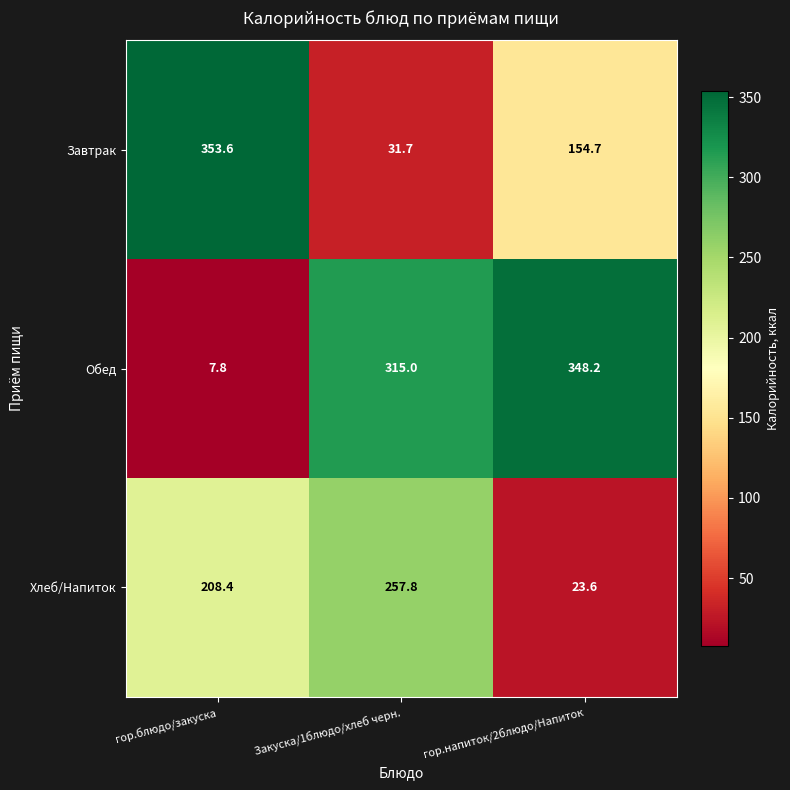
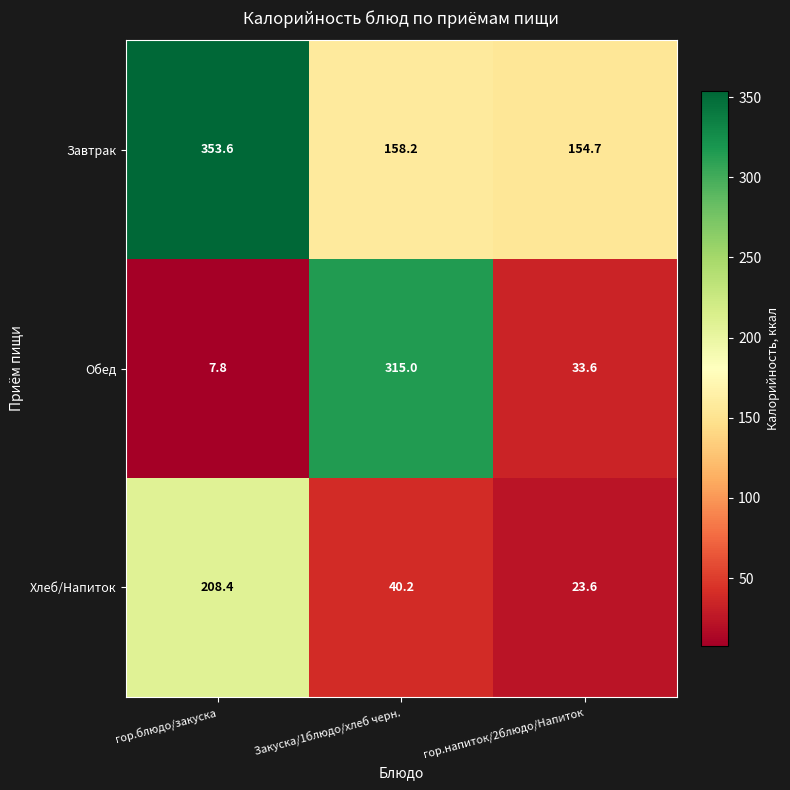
  {
    "Завтрак": {
      "гор.блюдо/закуска": 353.6,
-     "Закуска/1блюдо/хлеб черн.": 31.7,
+     "Закуска/1блюдо/хлеб черн.": 158.2,
      "гор.напиток/2блюдо/Напиток": 154.7
    },
    "Обед": {
      "гор.блюдо/закуска": 7.8,
      "Закуска/1блюдо/хлеб черн.": 315.0,
-     "гор.напиток/2блюдо/Напиток": 348.2
+     "гор.напиток/2блюдо/Напиток": 33.6
    },
    "Хлеб/Напиток": {
      "гор.блюдо/закуска": 208.4,
-     "Закуска/1блюдо/хлеб черн.": 257.8,
+     "Закуска/1блюдо/хлеб черн.": 40.2,
      "гор.напиток/2блюдо/Напиток": 23.6
    }
  }
